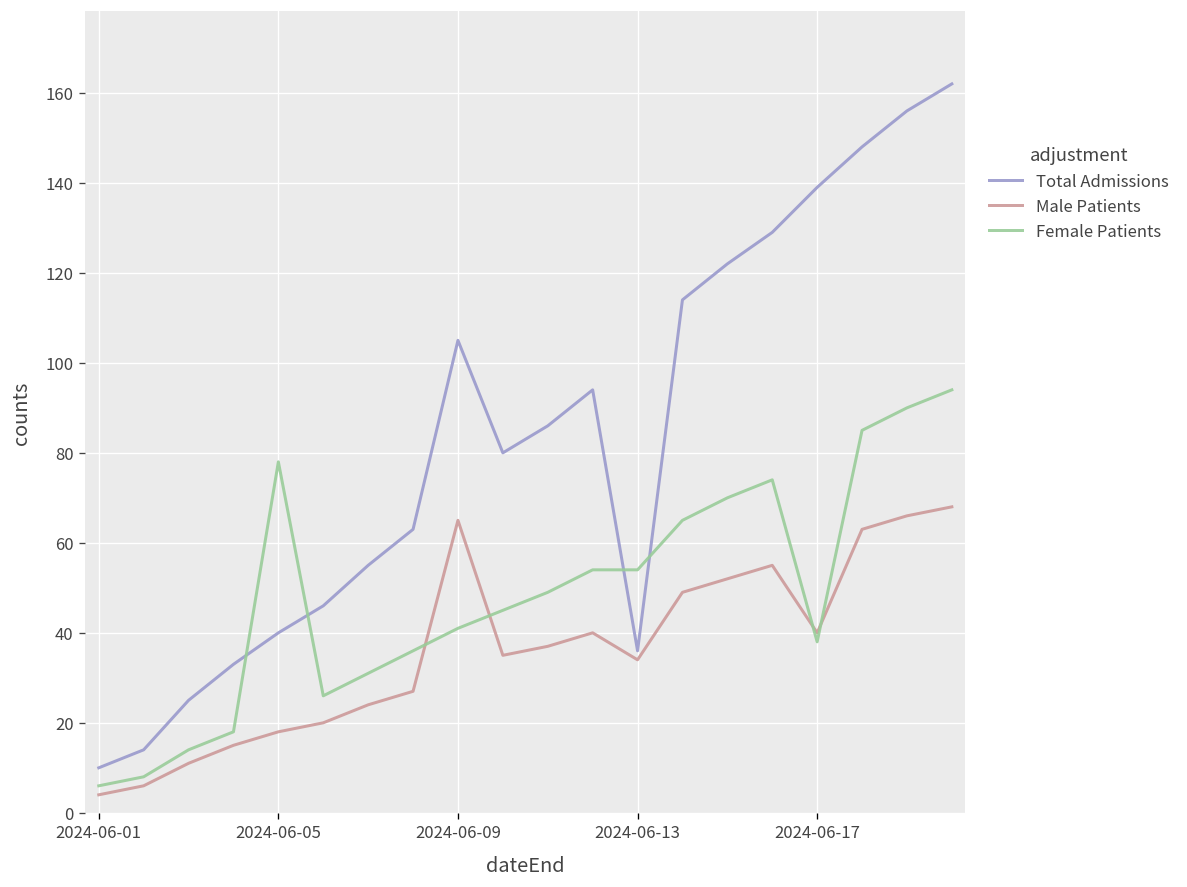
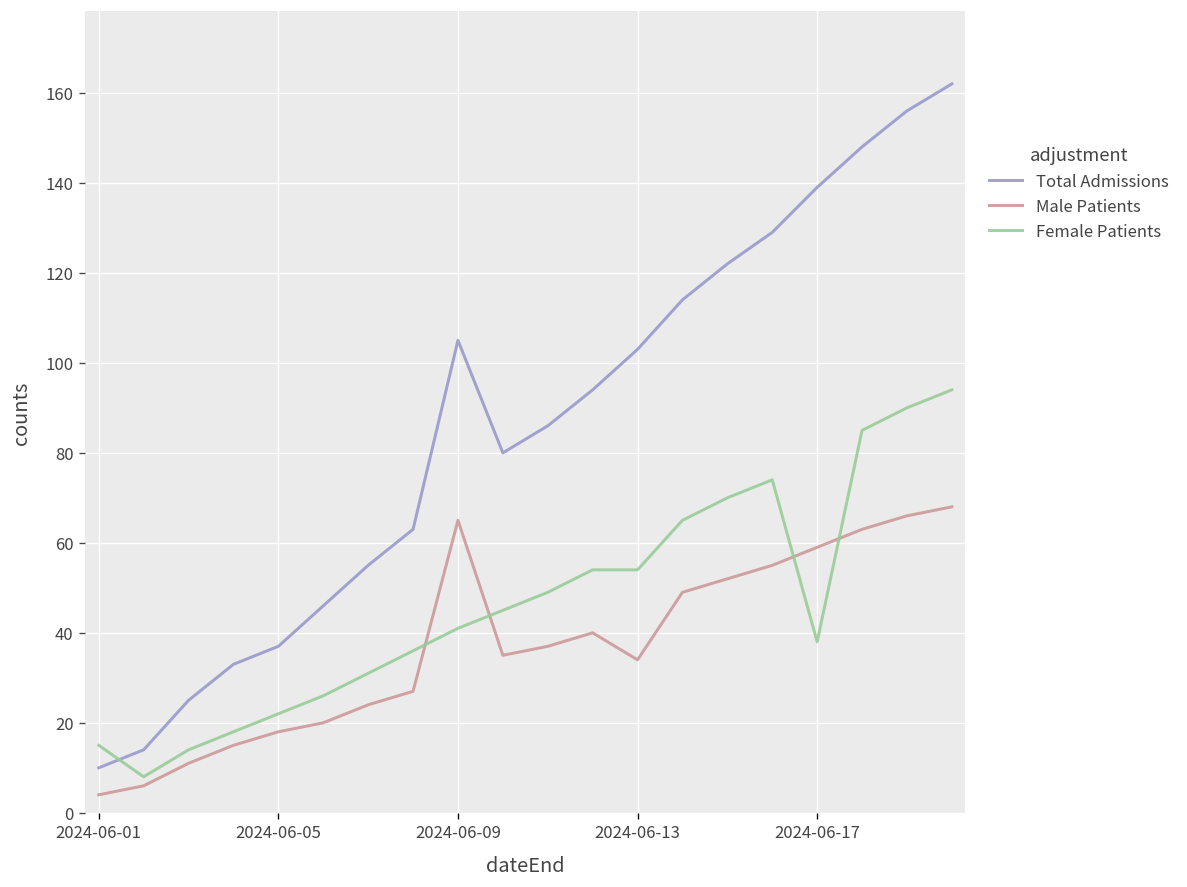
  {
    "Total Admissions": {
      "2024-06-01": 10,
-     "2024-06-05": 40,
+     "2024-06-05": 37,
      "2024-06-09": 105,
-     "2024-06-13": 36,
+     "2024-06-13": 103,
      "2024-06-17": 139
    },
    "Male Patients": {
      "2024-06-01": 4,
      "2024-06-05": 18,
      "2024-06-09": 65,
      "2024-06-13": 34,
-     "2024-06-17": 40
+     "2024-06-17": 59
    },
    "Female Patients": {
-     "2024-06-01": 6,
-     "2024-06-05": 78,
+     "2024-06-01": 15,
+     "2024-06-05": 22,
      "2024-06-09": 41,
      "2024-06-13": 54,
      "2024-06-17": 38
    }
  }
